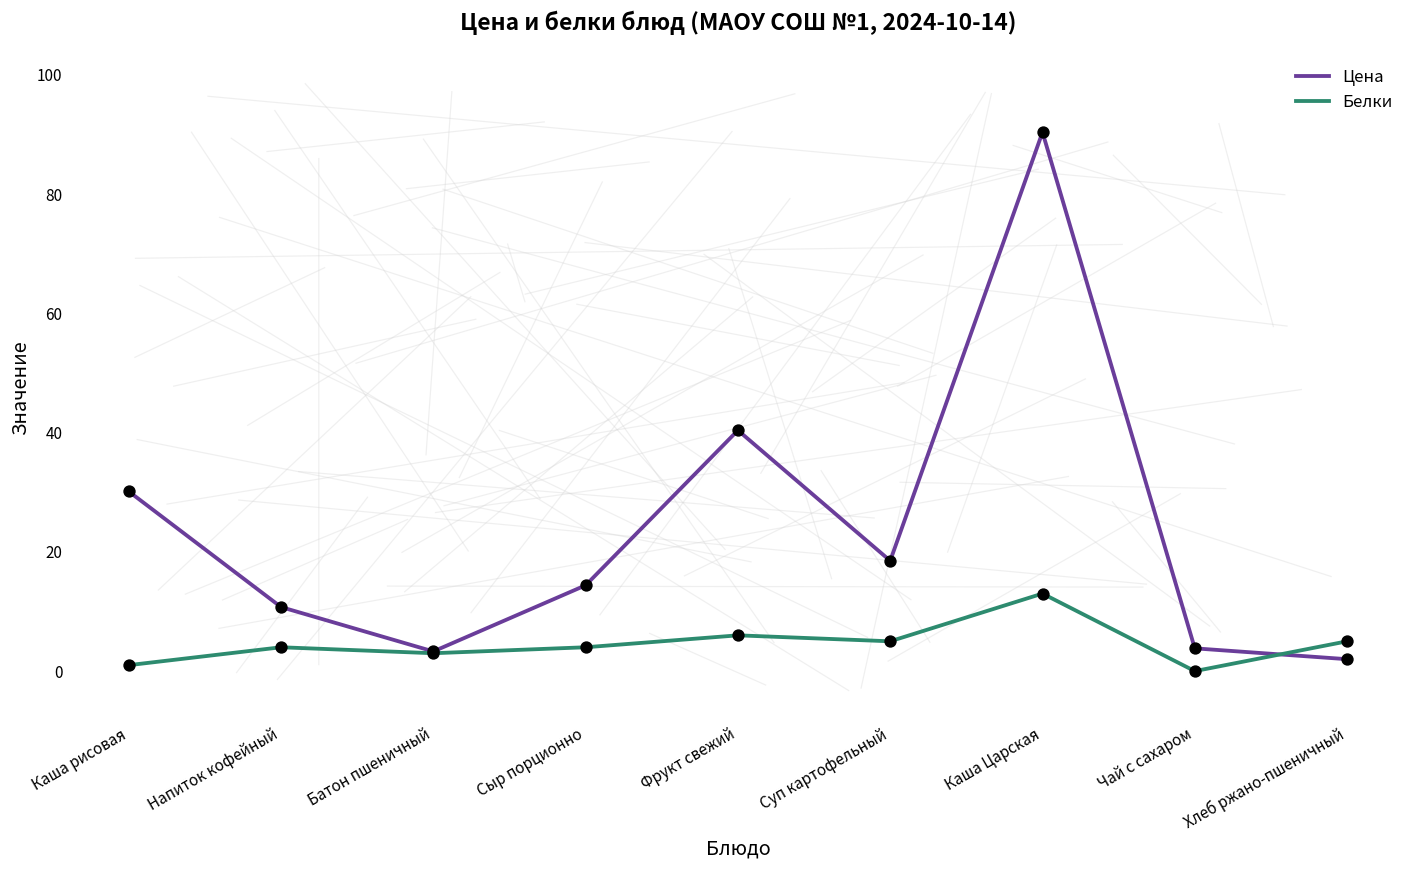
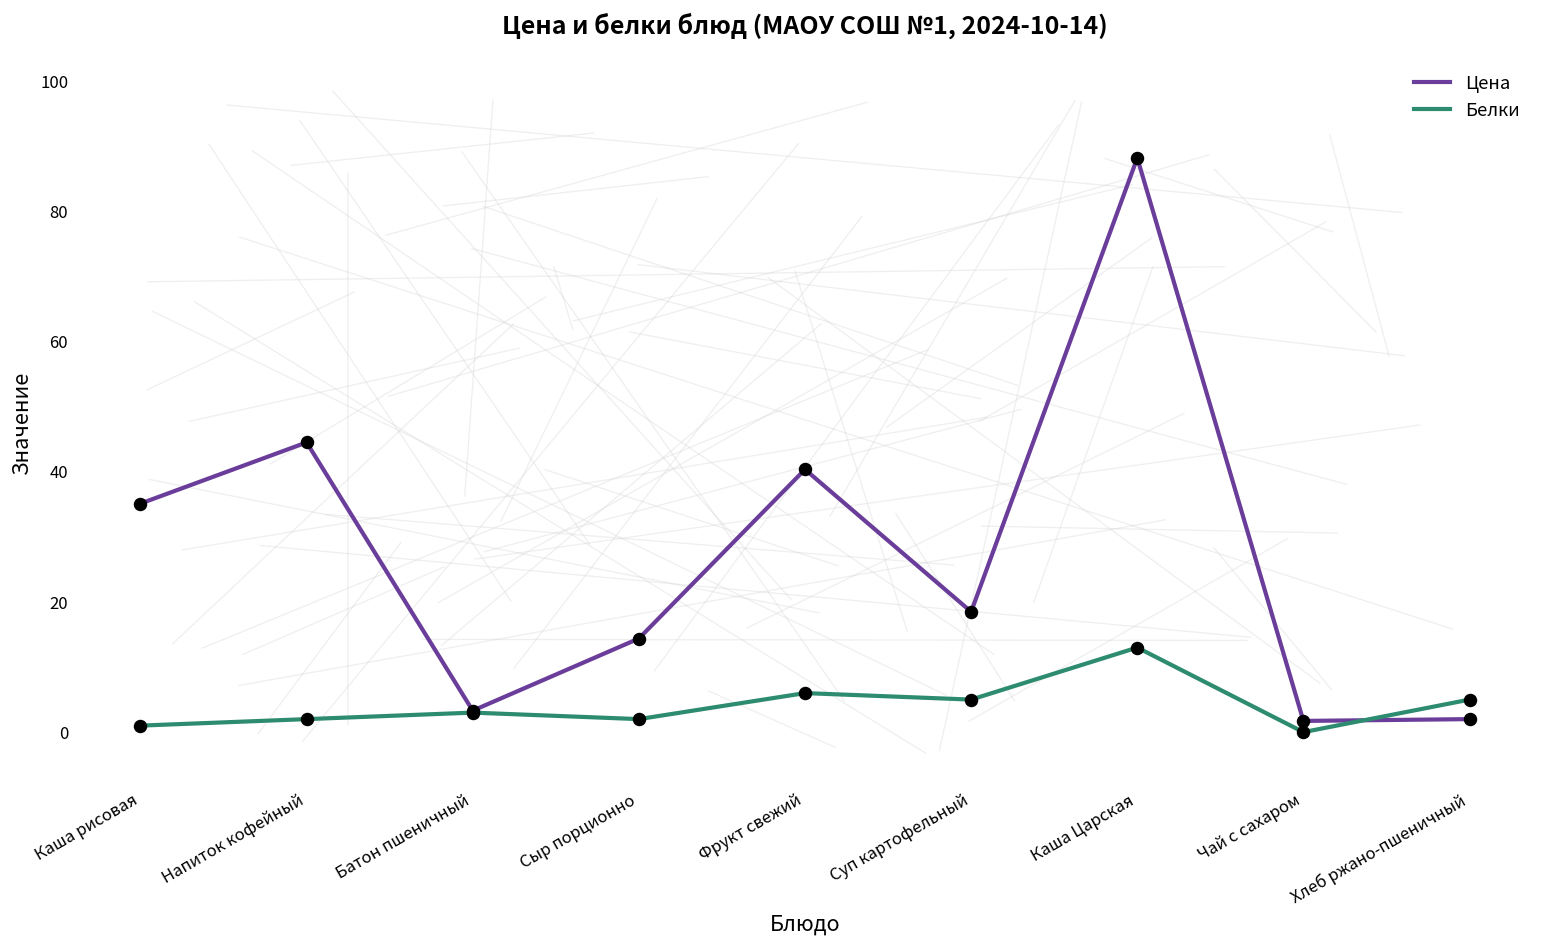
  {
    "Цена": {
-     "Каша рисовая": 30,
-     "Напиток кофейный": 11,
+     "Каша рисовая": 35,
+     "Напиток кофейный": 45,
      "Сыр порционно": 14,
      "Фрукт свежий": 40,
      "Суп картофельный": 19,
-     "Каша Царская": 90,
-     "Чай с сахаром": 4,
+     "Каша Царская": 88,
+     "Чай с сахаром": 2,
      "Хлеб ржано-пшеничный": 2
    },
    "Белки": {
      "Каша рисовая": 1,
-     "Напиток кофейный": 4,
-     "Сыр порционно": 4,
+     "Напиток кофейный": 2,
+     "Сыр порционно": 2,
      "Фрукт свежий": 6,
      "Суп картофельный": 5,
      "Каша Царская": 13,
      "Чай с сахаром": 0,
      "Хлеб ржано-пшеничный": 5
    }
  }
